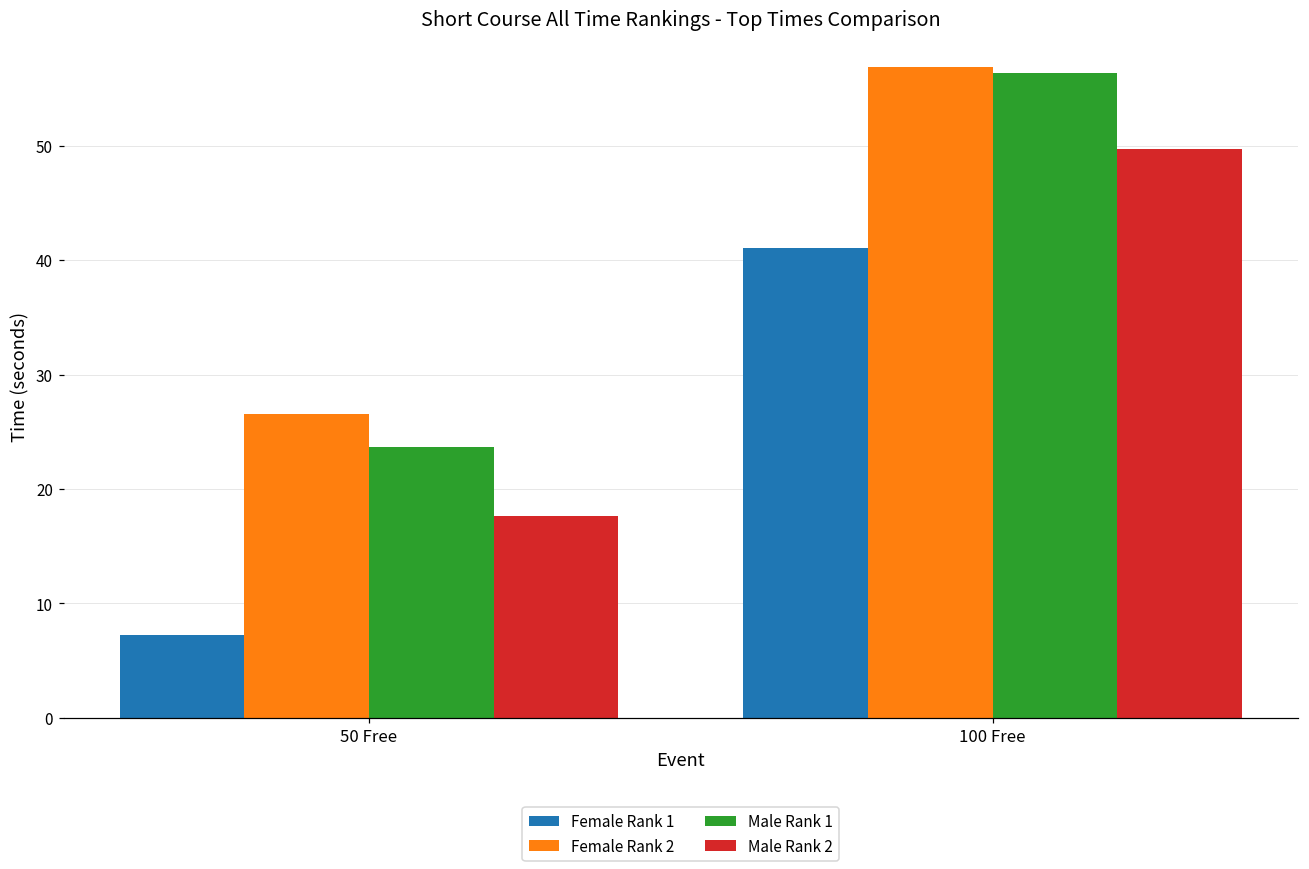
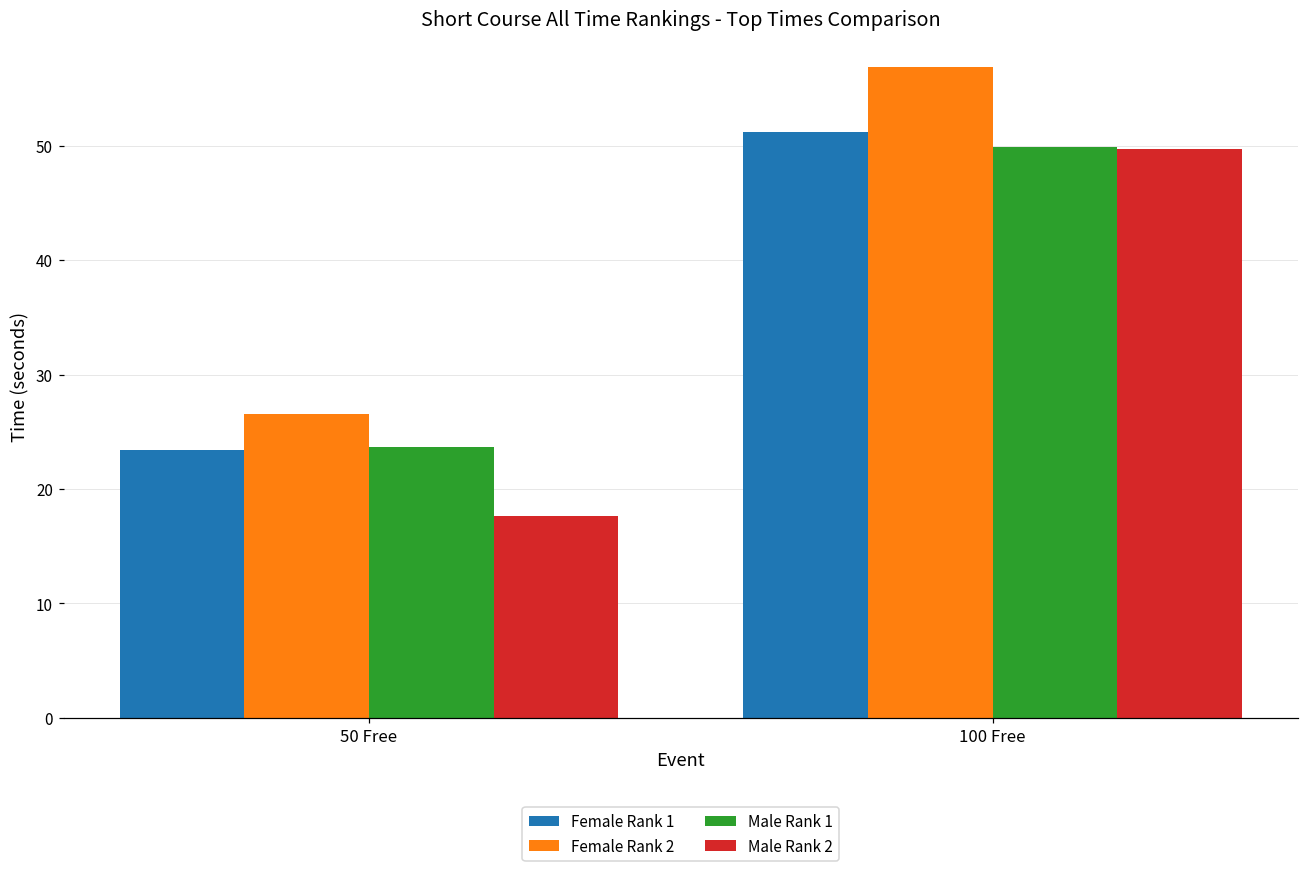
  {
    "Female Rank 1": {
-     "50 Free": 7.2,
-     "100 Free": 41.1
+     "50 Free": 23.4,
+     "100 Free": 51.2
    },
    "Female Rank 2": {
      "50 Free": 26.5,
      "100 Free": 56.9
    },
    "Male Rank 1": {
      "50 Free": 23.6,
-     "100 Free": 56.4
+     "100 Free": 49.9
    },
    "Male Rank 2": {
      "50 Free": 17.7,
      "100 Free": 49.7
    }
  }
